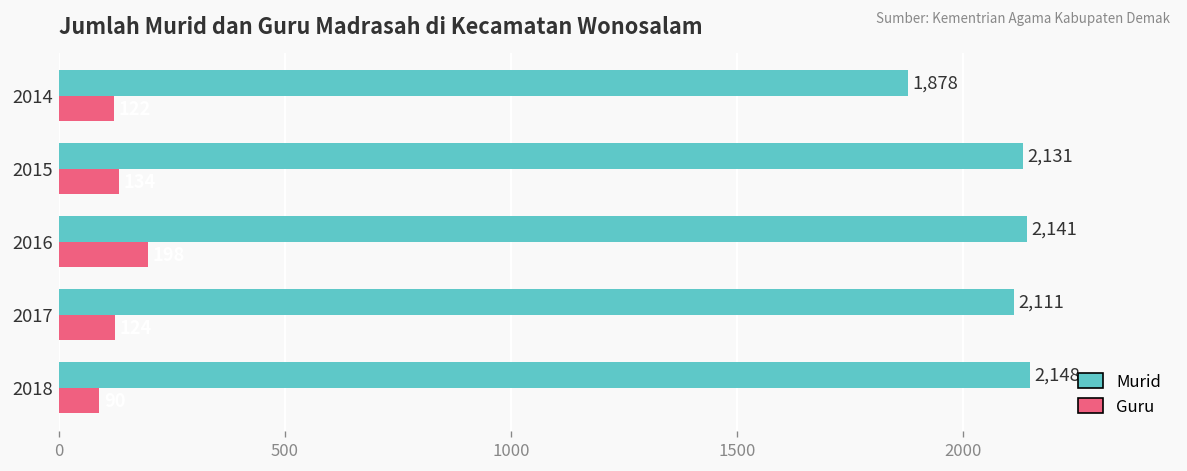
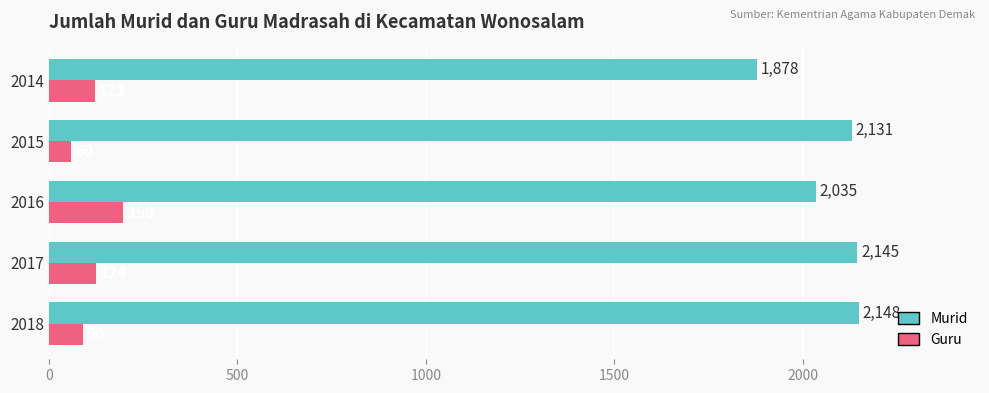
  {
    "Murid": {
      "2014": "1,878",
      "2015": "2,131",
-     "2016": "2,141",
-     "2017": "2,111",
+     "2016": "2,035",
+     "2017": "2,145",
      "2018": "2,148"
    },
    "Guru": {
      "2014": "120",
-     "2015": "130",
+     "2015": "60",
      "2016": "200",
      "2017": "120",
      "2018": "90"
    }
  }
